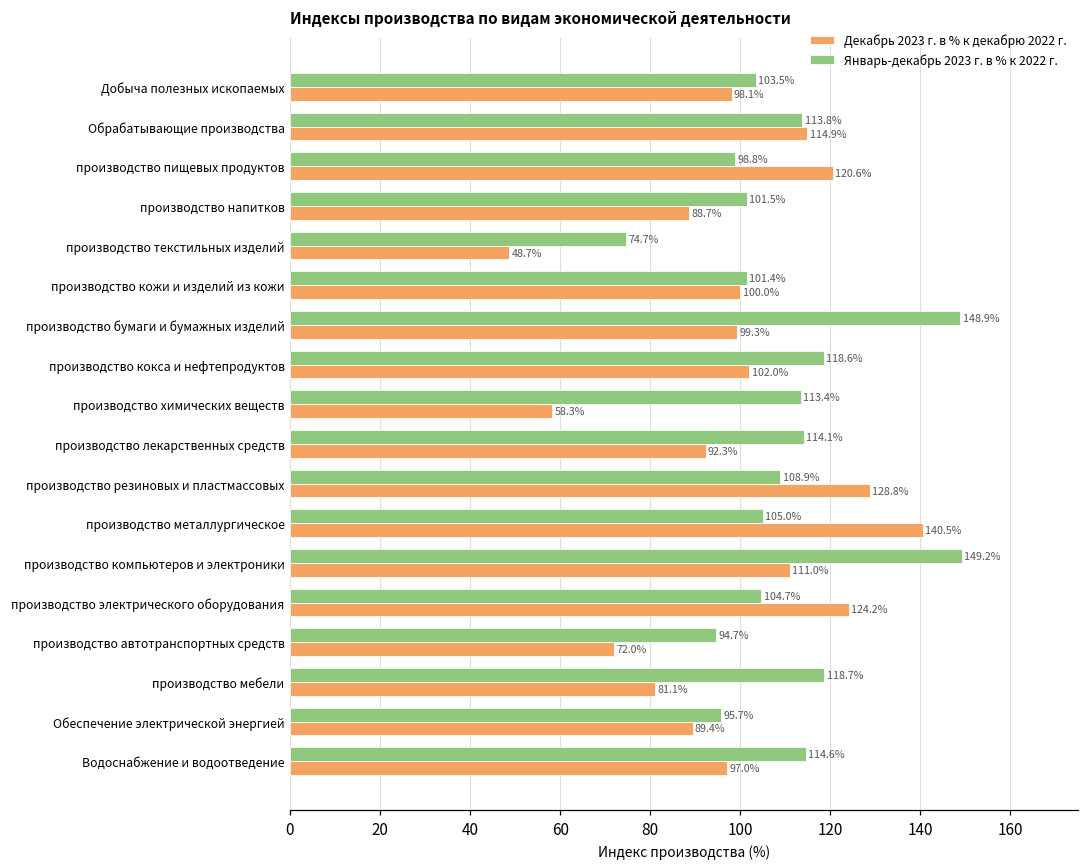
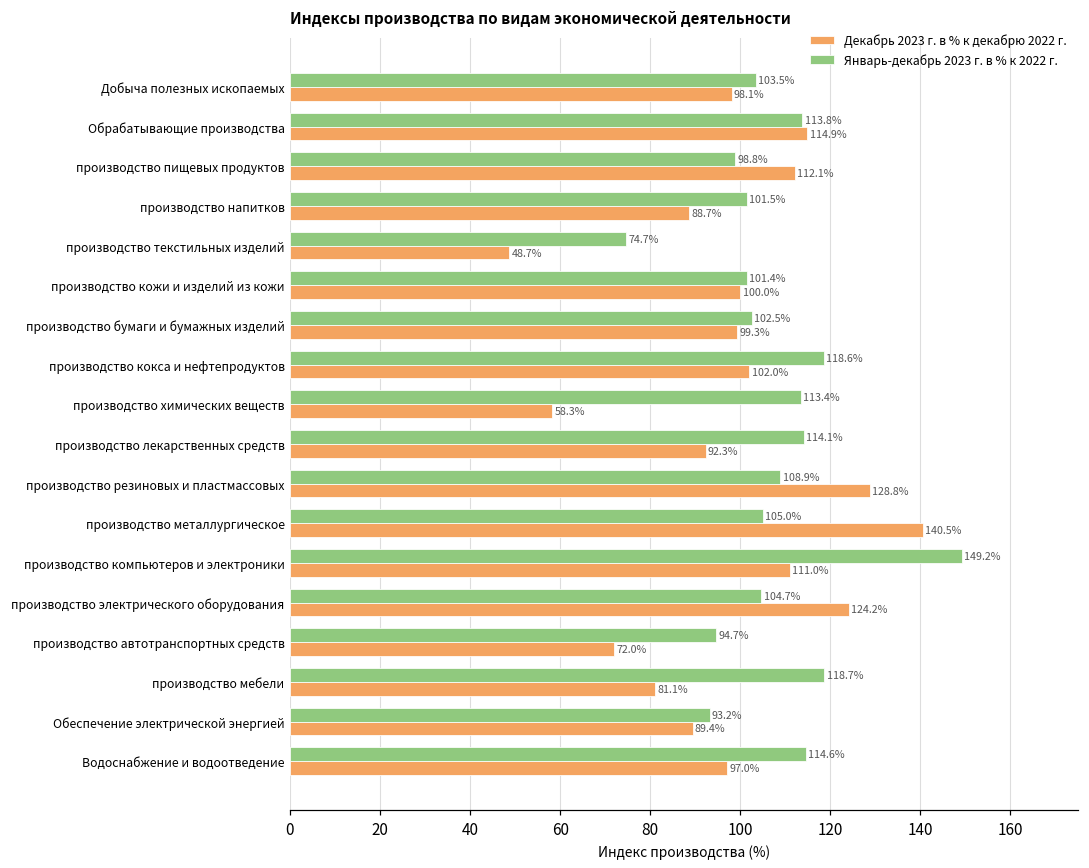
  {
    "Декабрь 2023 г. в % к декабрю 2022 г.": {
      "Добыча полезных ископаемых": "98.1%",
      "Обрабатывающие производства": "114.9%",
-     "производство пищевых продуктов": "120.6%",
+     "производство пищевых продуктов": "112.1%",
      "производство напитков": "88.7%",
      "производство текстильных изделий": "48.7%",
      "производство кожи и изделий из кожи": "100.0%",
      "производство бумаги и бумажных изделий": "99.3%",
      "производство кокса и нефтепродуктов": "102.0%",
      "производство химических веществ": "58.3%",
      "производство лекарственных средств": "92.3%",
      "производство резиновых и пластмассовых": "128.8%",
      "производство металлургическое": "140.5%",
      "производство компьютеров и электроники": "111.0%",
      "производство электрического оборудования": "124.2%",
      "производство автотранспортных средств": "72.0%",
      "производство мебели": "81.1%",
      "Обеспечение электрической энергией": "89.4%",
      "Водоснабжение и водоотведение": "97.0%"
    },
    "Январь-декабрь 2023 г. в % к 2022 г.": {
      "Добыча полезных ископаемых": "103.5%",
      "Обрабатывающие производства": "113.8%",
      "производство пищевых продуктов": "98.8%",
      "производство напитков": "101.5%",
      "производство текстильных изделий": "74.7%",
      "производство кожи и изделий из кожи": "101.4%",
-     "производство бумаги и бумажных изделий": "148.9%",
+     "производство бумаги и бумажных изделий": "102.5%",
      "производство кокса и нефтепродуктов": "118.6%",
      "производство химических веществ": "113.4%",
      "производство лекарственных средств": "114.1%",
      "производство резиновых и пластмассовых": "108.9%",
      "производство металлургическое": "105.0%",
      "производство компьютеров и электроники": "149.2%",
      "производство электрического оборудования": "104.7%",
      "производство автотранспортных средств": "94.7%",
      "производство мебели": "118.7%",
-     "Обеспечение электрической энергией": "95.7%",
+     "Обеспечение электрической энергией": "93.2%",
      "Водоснабжение и водоотведение": "114.6%"
    }
  }
